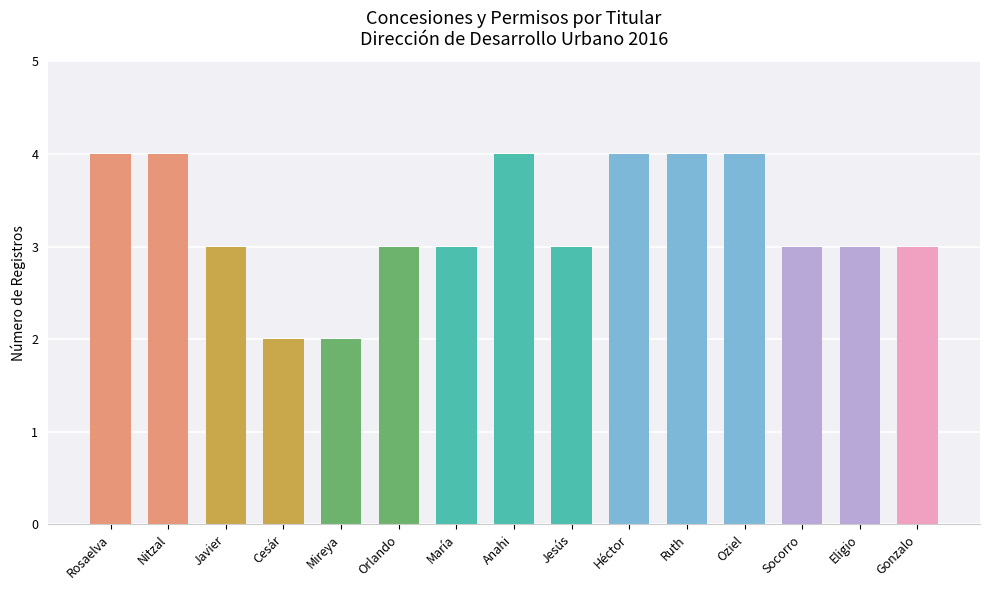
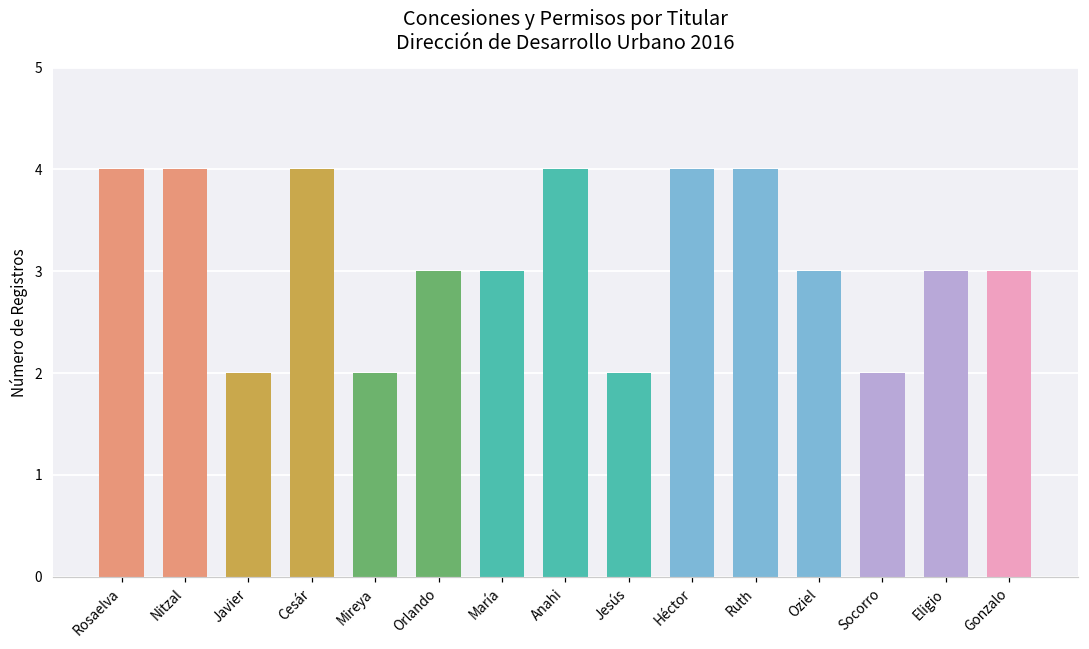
  {
    "Rosaelva": 4,
    "Nitzal": 4,
-   "Javier": 3,
-   "Cesár": 2,
+   "Javier": 2,
+   "Cesár": 4,
    "Mireya": 2,
    "Orlando": 3,
    "María": 3,
    "Anahi": 4,
-   "Jesús": 3,
+   "Jesús": 2,
    "Héctor": 4,
    "Ruth": 4,
-   "Oziel": 4,
-   "Socorro": 3,
+   "Oziel": 3,
+   "Socorro": 2,
    "Eligio": 3,
    "Gonzalo": 3
  }
